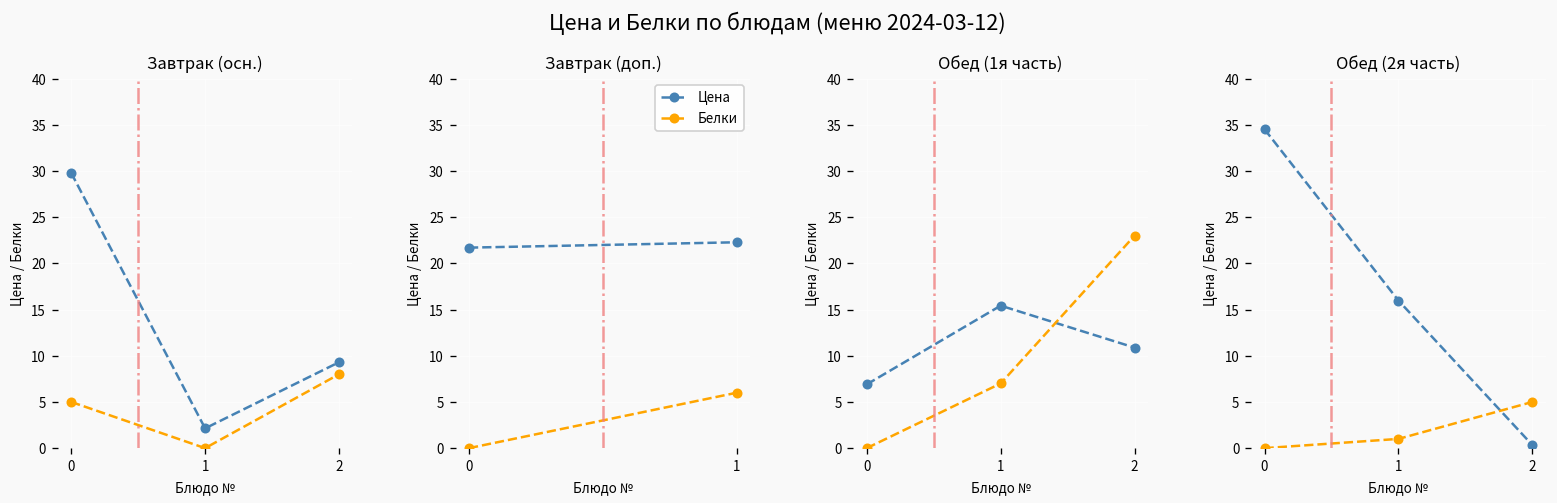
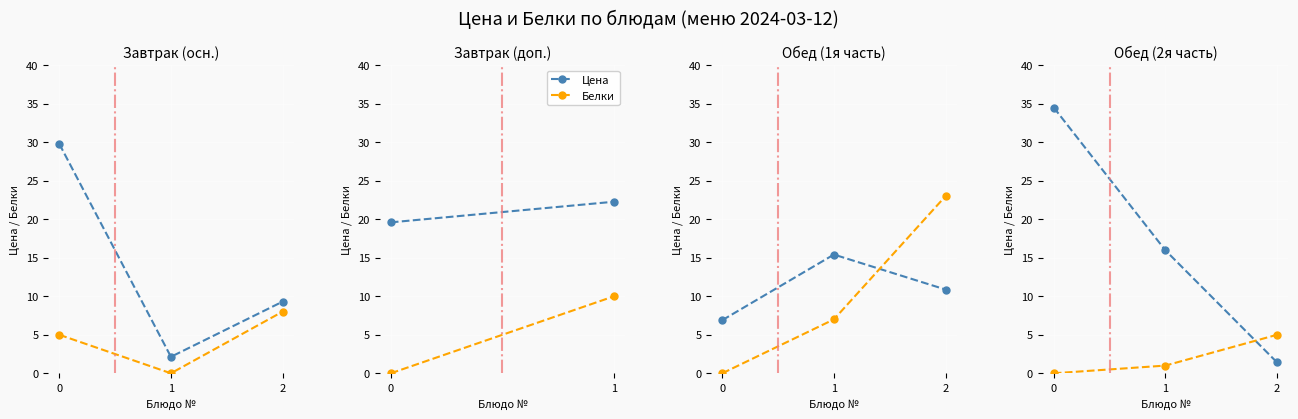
  {
    "Завтрак (осн.)": {
      "Цена": {
        "0": 30,
        "1": 2,
        "2": 9
      },
      "Белки": {
        "0": 5,
        "1": 0,
        "2": 8
      }
    },
    "Завтрак (доп.)": {
      "Цена": {
-       "0": 22,
+       "0": 20,
        "1": 22
      },
      "Белки": {
        "0": 0,
-       "1": 6
+       "1": 10
      }
    },
    "Обед (1я часть)": {
      "Цена": {
        "0": 7,
        "1": 15,
        "2": 11
      },
      "Белки": {
        "0": 0,
        "1": 7,
        "2": 23
      }
    },
    "Обед (2я часть)": {
      "Цена": {
        "0": 35,
        "1": 16,
-       "2": 0
+       "2": 1
      },
      "Белки": {
        "0": 0,
        "1": 1,
        "2": 5
      }
    }
  }
